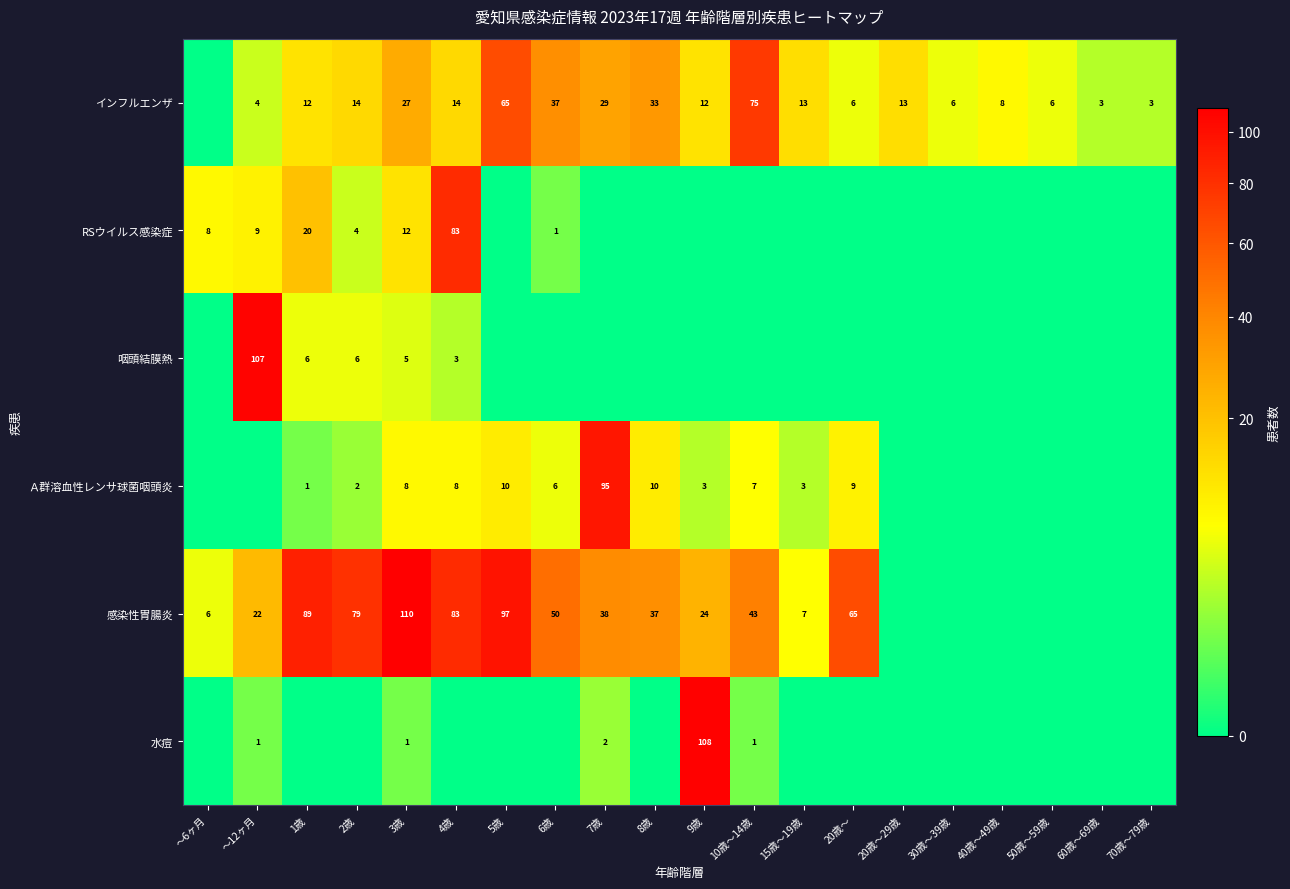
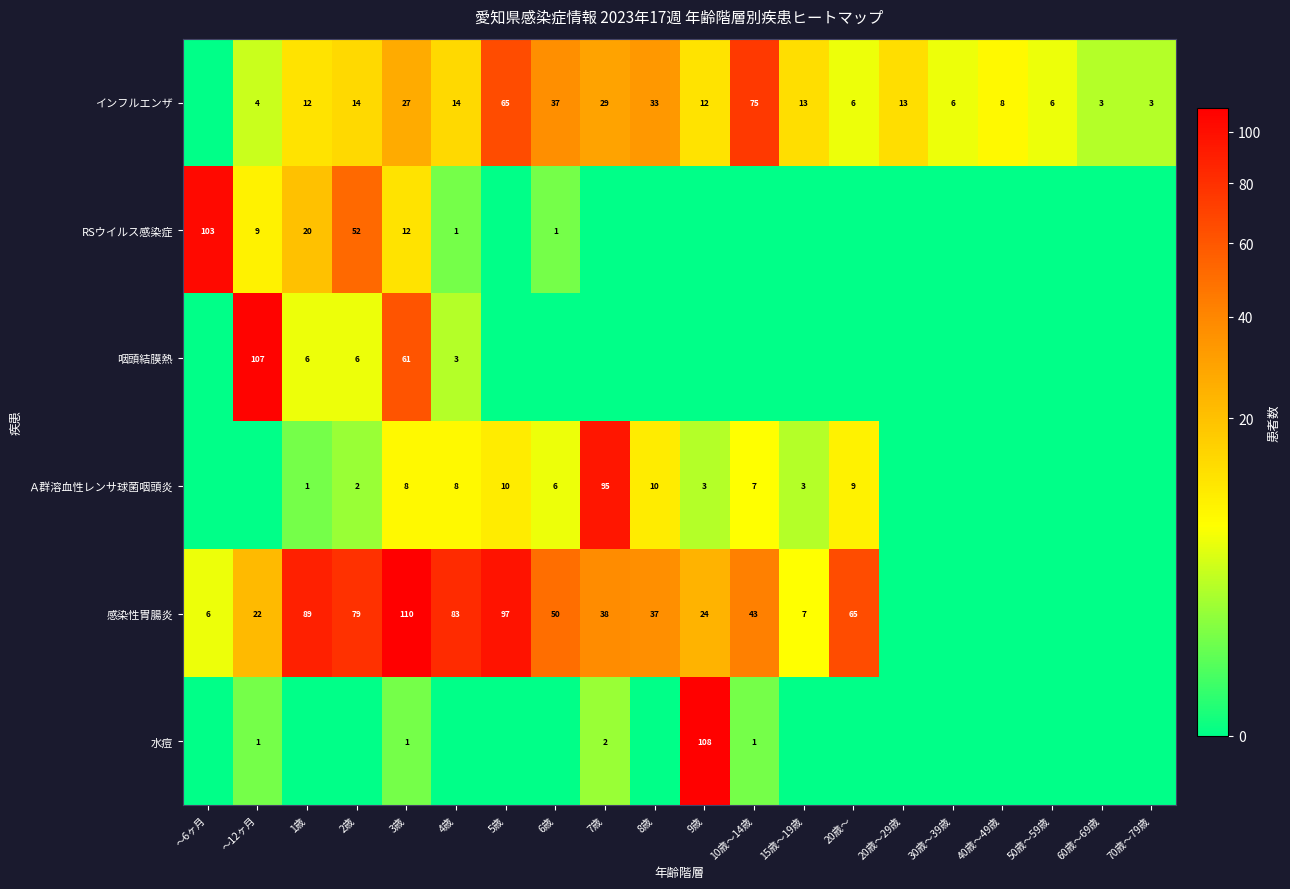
  {
    "インフルエンザ": {
      "～12ヶ月": 4,
      "1歳": 12,
      "2歳": 14,
      "3歳": 27,
      "4歳": 14,
      "5歳": 65,
      "6歳": 37,
      "7歳": 29,
      "8歳": 33,
      "9歳": 12,
      "10歳～14歳": 75,
      "15歳～19歳": 13,
      "20歳～": 6,
      "20歳～29歳": 13,
      "30歳～39歳": 6,
      "40歳～49歳": 8,
      "50歳～59歳": 6,
      "60歳～69歳": 3,
      "70歳～79歳": 3
    },
    "RSウイルス感染症": {
-     "～6ヶ月": 8,
+     "～6ヶ月": 103,
      "～12ヶ月": 9,
      "1歳": 20,
-     "2歳": 4,
+     "2歳": 52,
      "3歳": 12,
-     "4歳": 83,
+     "4歳": 1,
      "6歳": 1
    },
    "咽頭結膜熱": {
      "～12ヶ月": 107,
      "1歳": 6,
      "2歳": 6,
-     "3歳": 5,
+     "3歳": 61,
      "4歳": 3
    },
    "Ａ群溶血性レンサ球菌咽頭炎": {
      "1歳": 1,
      "2歳": 2,
      "3歳": 8,
      "4歳": 8,
      "5歳": 10,
      "6歳": 6,
      "7歳": 95,
      "8歳": 10,
      "9歳": 3,
      "10歳～14歳": 7,
      "15歳～19歳": 3,
      "20歳～": 9
    },
    "感染性胃腸炎": {
      "～6ヶ月": 6,
      "～12ヶ月": 22,
      "1歳": 89,
      "2歳": 79,
      "3歳": 110,
      "4歳": 83,
      "5歳": 97,
      "6歳": 50,
      "7歳": 38,
      "8歳": 37,
      "9歳": 24,
      "10歳～14歳": 43,
      "15歳～19歳": 7,
      "20歳～": 65
    },
    "水痘": {
      "～12ヶ月": 1,
      "3歳": 1,
      "7歳": 2,
      "9歳": 108,
      "10歳～14歳": 1
    }
  }
